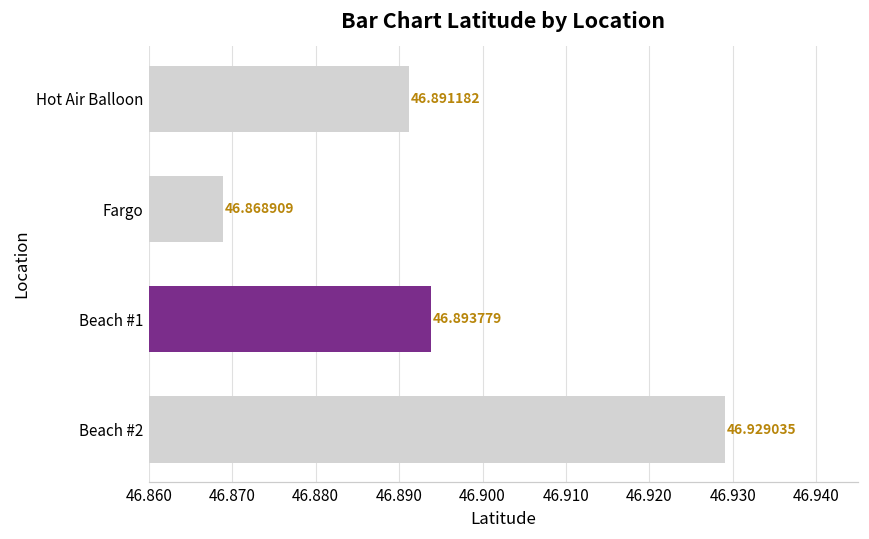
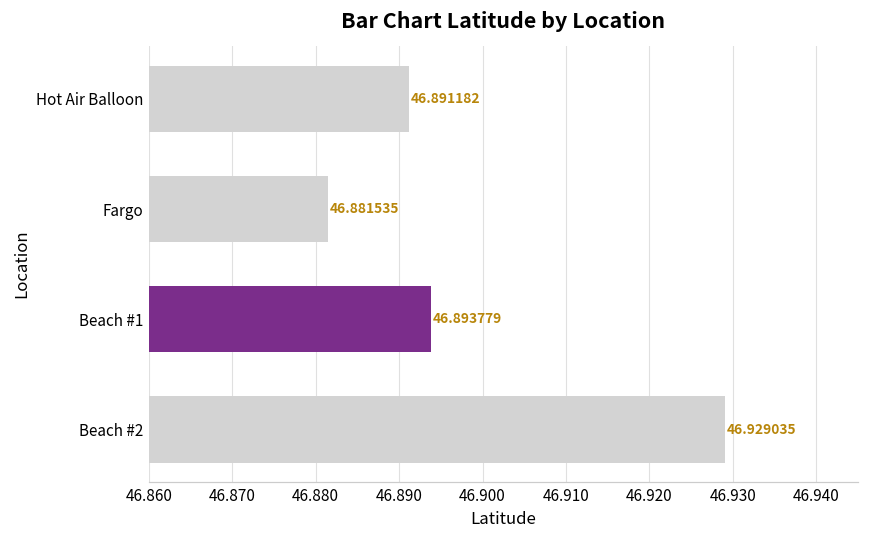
  {
    "Hot Air Balloon": 46.891182,
-   "Fargo": 46.868909,
+   "Fargo": 46.881535,
    "Beach #1": 46.893779,
    "Beach #2": 46.929035
  }
